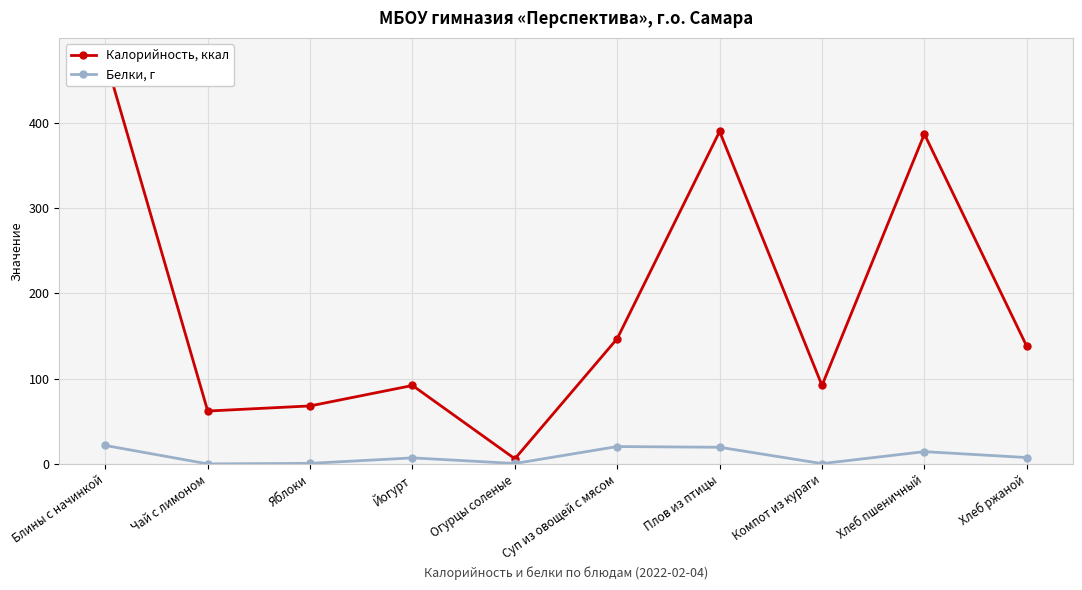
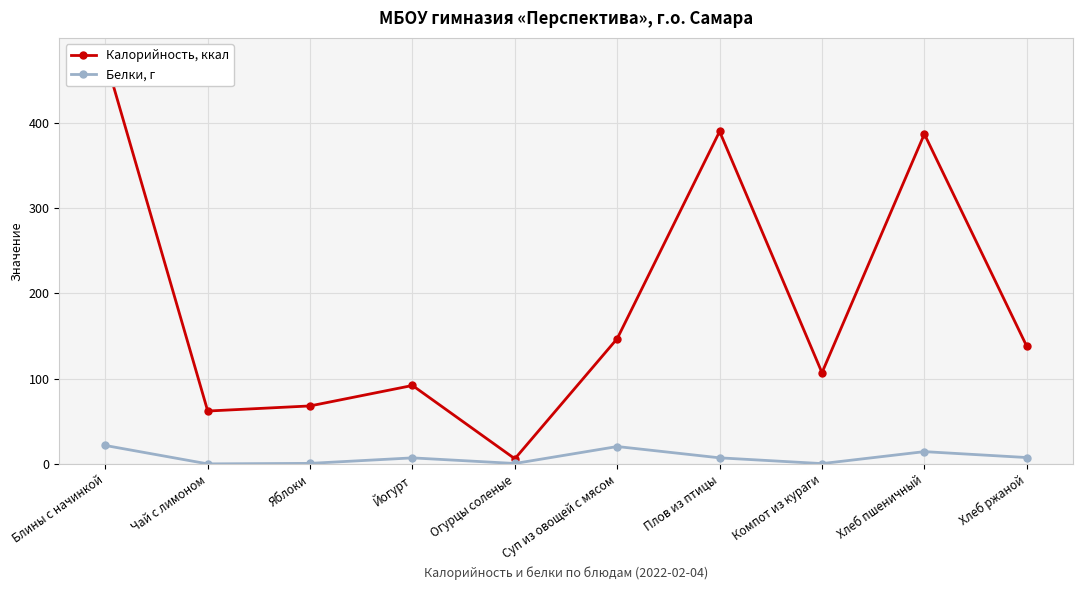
  {
    "Калорийность, ккал": {
      "Чай с лимоном": 60,
      "Яблоки": 70,
      "Йогурт": 90,
      "Огурцы соленые": 10,
      "Суп из овощей с мясом": 150,
      "Плов из птицы": 390,
-     "Компот из кураги": 90,
+     "Компот из кураги": 110,
      "Хлеб пшеничный": 390,
      "Хлеб ржаной": 140
    },
    "Белки, г": {
      "Блины с начинкой": 20,
      "Чай с лимоном": 0,
      "Яблоки": 0,
      "Йогурт": 10,
      "Огурцы соленые": 0,
      "Суп из овощей с мясом": 20,
-     "Плов из птицы": 20,
+     "Плов из птицы": 10,
      "Компот из кураги": 0,
      "Хлеб пшеничный": 10,
      "Хлеб ржаной": 10
    }
  }
